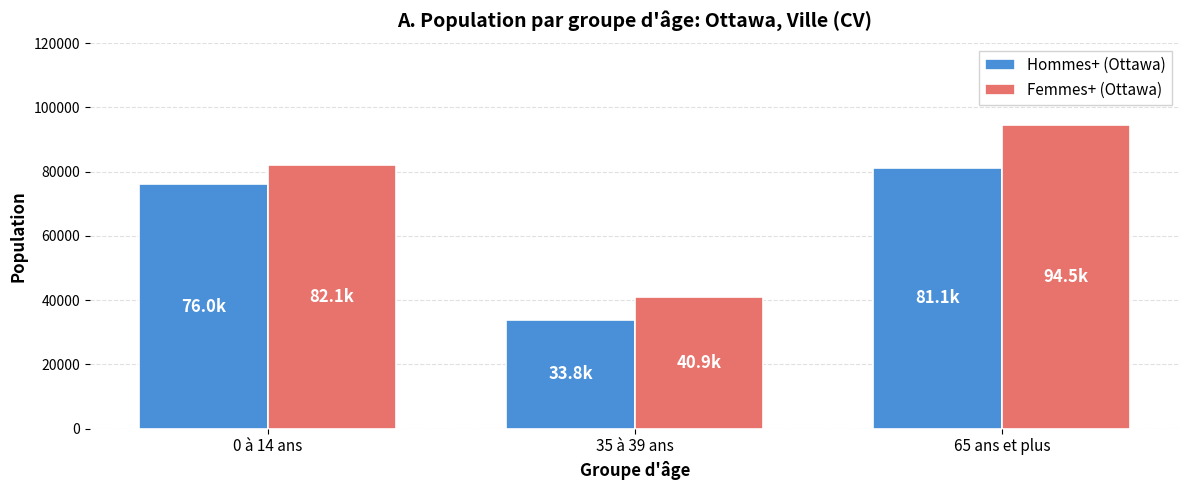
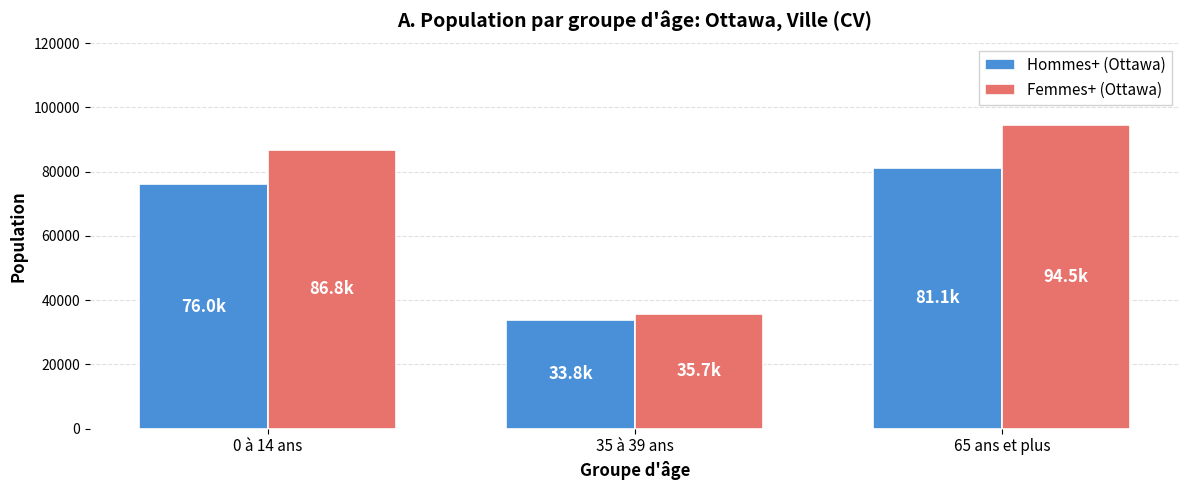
  {
    "Hommes+ (Ottawa)": {
      "0 à 14 ans": "76.0k",
      "35 à 39 ans": "33.8k",
      "65 ans et plus": "81.1k"
    },
    "Femmes+ (Ottawa)": {
-     "0 à 14 ans": "82.1k",
-     "35 à 39 ans": "40.9k",
+     "0 à 14 ans": "86.8k",
+     "35 à 39 ans": "35.7k",
      "65 ans et plus": "94.5k"
    }
  }
